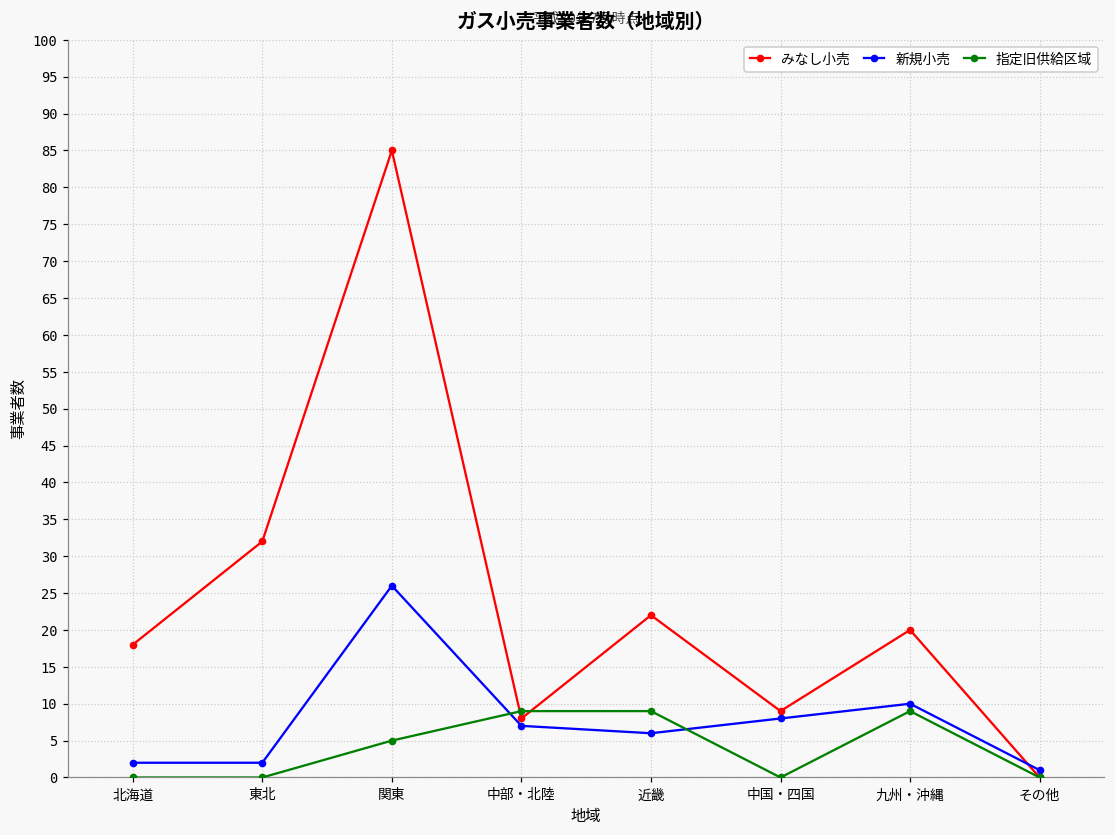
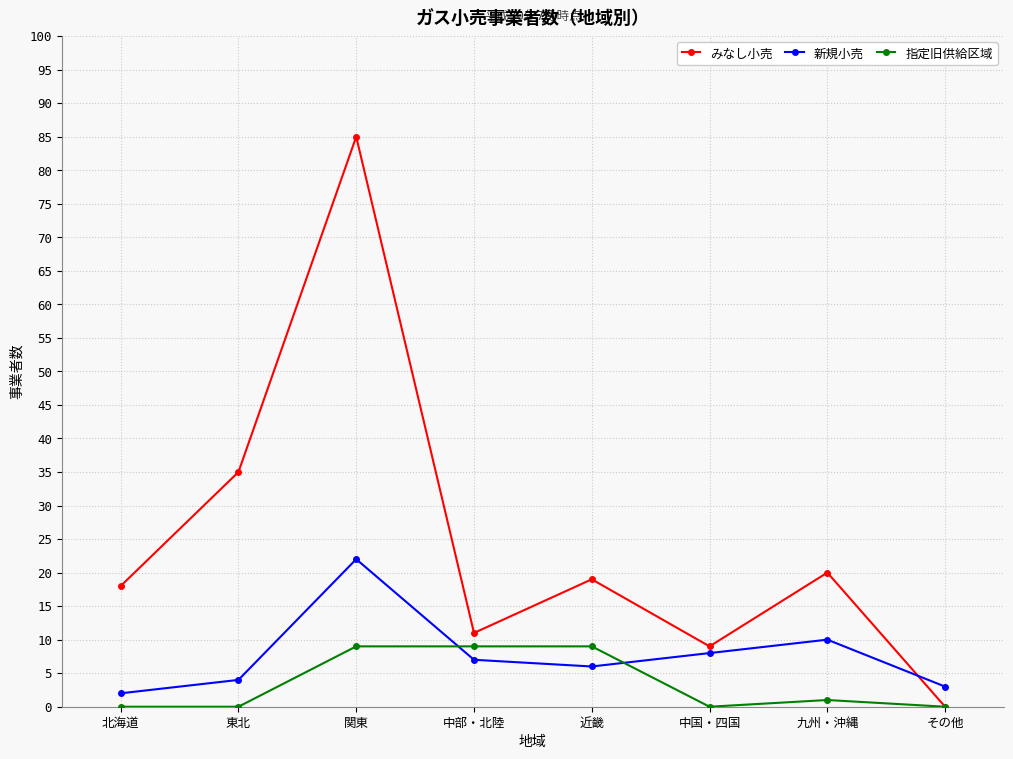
  {
    "みなし小売": {
      "北海道": 18,
-     "東北": 32,
+     "東北": 35,
      "関東": 85,
-     "中部・北陸": 8,
-     "近畿": 22,
+     "中部・北陸": 11,
+     "近畿": 19,
      "中国・四国": 9,
      "九州・沖縄": 20
    },
    "新規小売": {
      "北海道": 2,
-     "東北": 2,
-     "関東": 26,
+     "東北": 4,
+     "関東": 22,
      "中部・北陸": 7,
      "近畿": 6,
      "中国・四国": 8,
      "九州・沖縄": 10,
-     "その他": 1
+     "その他": 3
    },
    "指定旧供給区域": {
      "北海道": 0,
      "東北": 0,
-     "関東": 5,
+     "関東": 9,
      "中部・北陸": 9,
      "近畿": 9,
      "中国・四国": 0,
-     "九州・沖縄": 9
+     "九州・沖縄": 1
    }
  }
